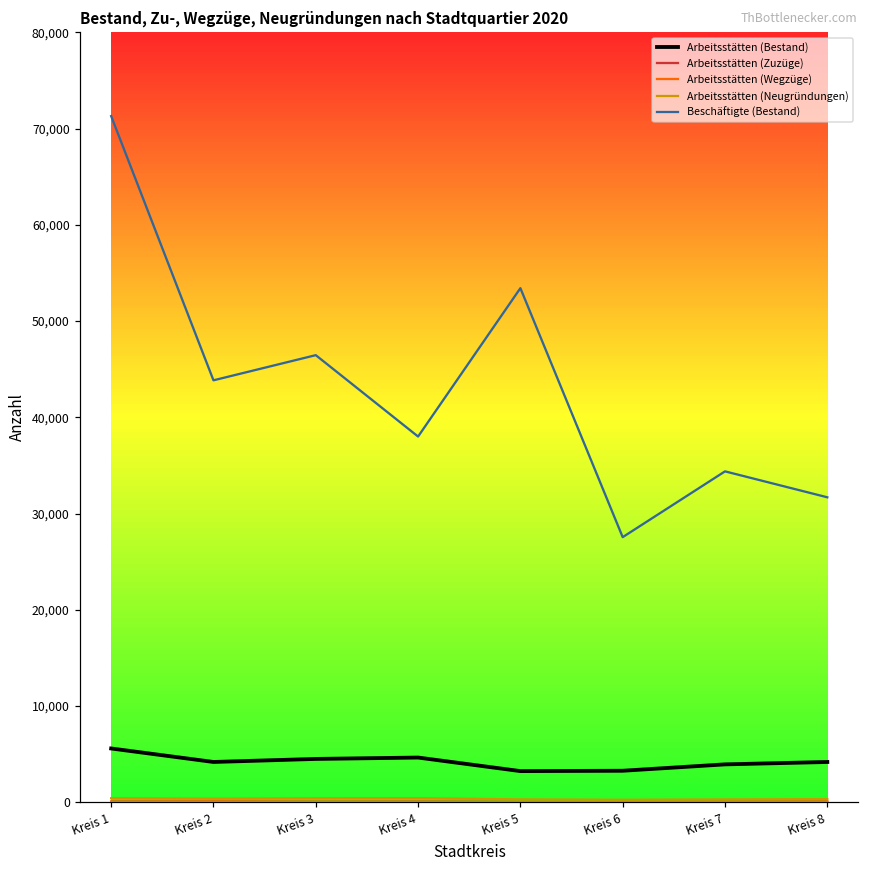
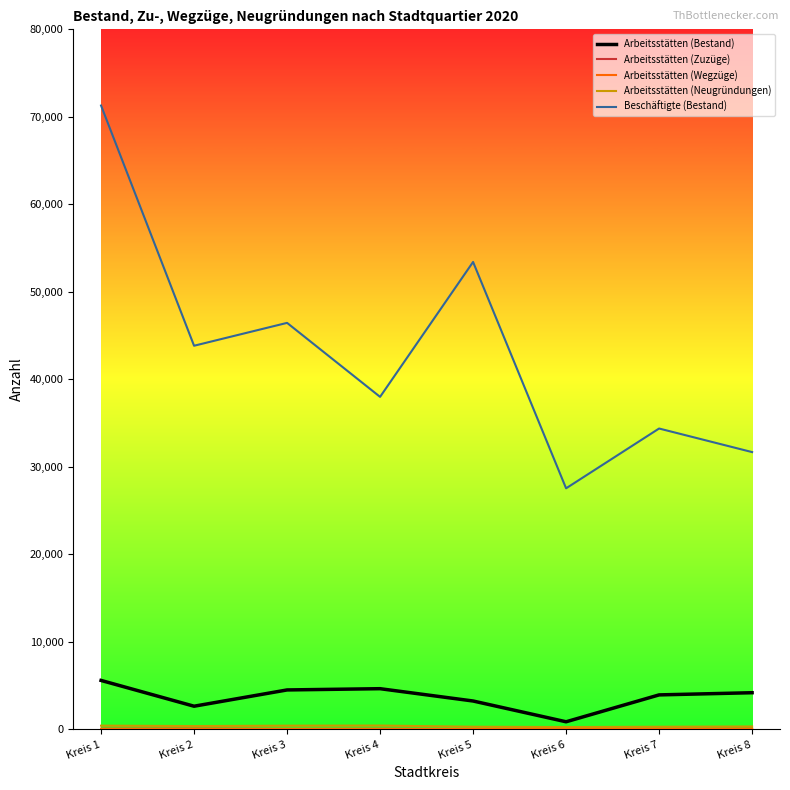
  {
    "Arbeitsstätten (Bestand)": {
      "Kreis 1": "6,000",
-     "Kreis 2": "4,000",
+     "Kreis 2": "3,000",
      "Kreis 3": "5,000",
      "Kreis 4": "5,000",
      "Kreis 5": "3,000",
-     "Kreis 6": "3,000",
+     "Kreis 6": "1,000",
      "Kreis 7": "4,000",
      "Kreis 8": "4,000"
    },
    "Arbeitsstätten (Wegzüge)": {
      "Kreis 1": "0",
      "Kreis 2": "0",
      "Kreis 3": "0",
      "Kreis 4": "0"
    },
    "Arbeitsstätten (Neugründungen)": {
      "Kreis 1": "0",
      "Kreis 3": "0",
      "Kreis 4": "0"
    },
    "Beschäftigte (Bestand)": {
      "Kreis 1": "71,000",
      "Kreis 2": "44,000",
      "Kreis 3": "46,000",
      "Kreis 4": "38,000",
      "Kreis 5": "53,000",
      "Kreis 6": "28,000",
      "Kreis 7": "34,000",
      "Kreis 8": "32,000"
    }
  }
